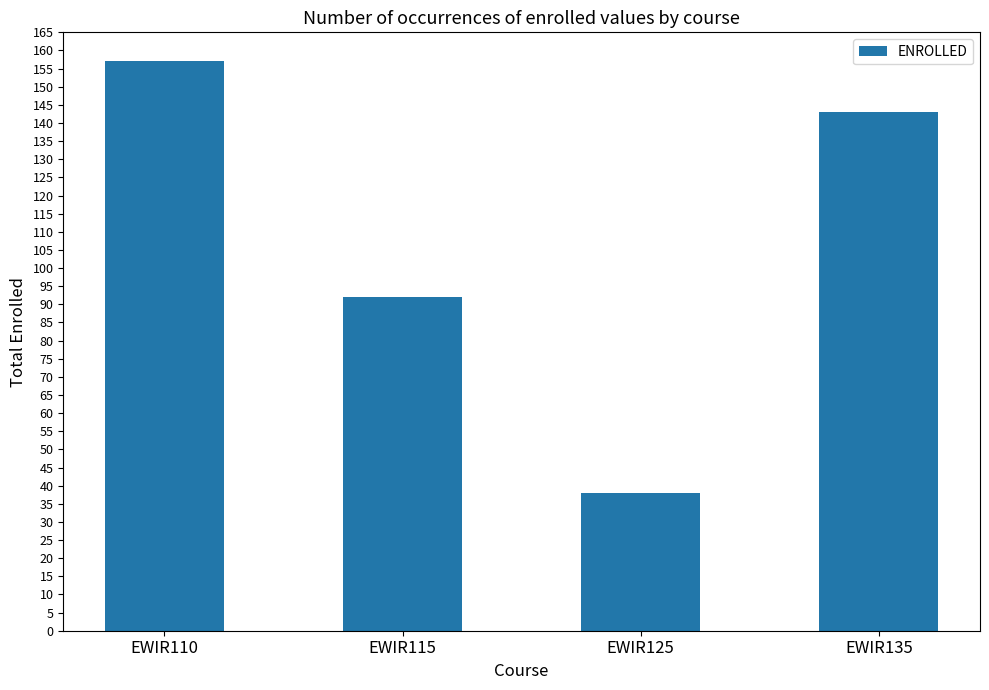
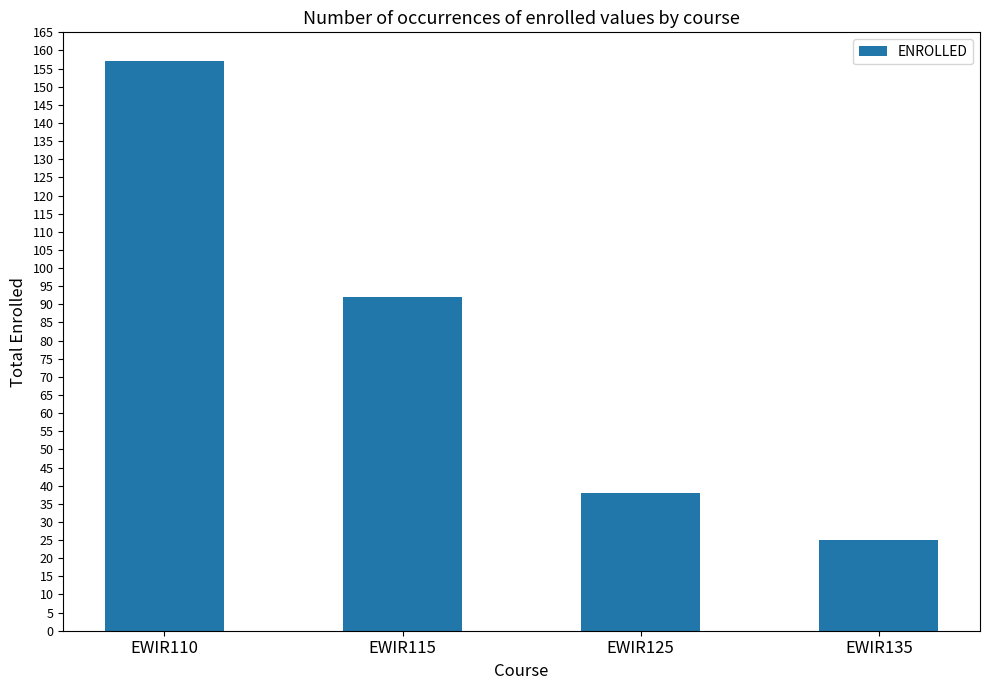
  {
    "EWIR110": 157,
    "EWIR115": 92,
    "EWIR125": 38,
-   "EWIR135": 143
+   "EWIR135": 25
  }
